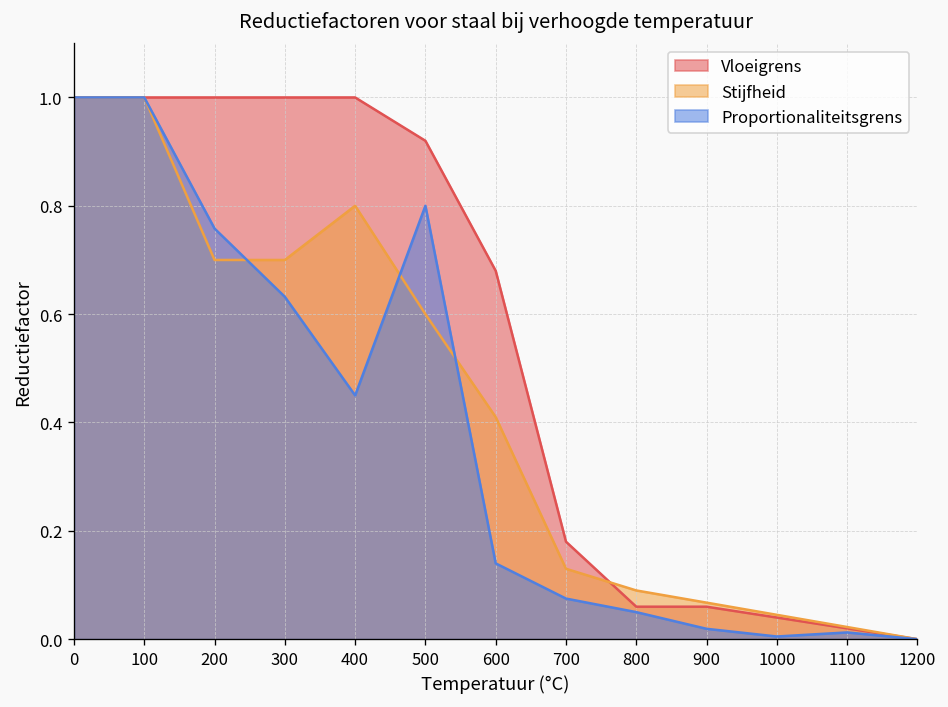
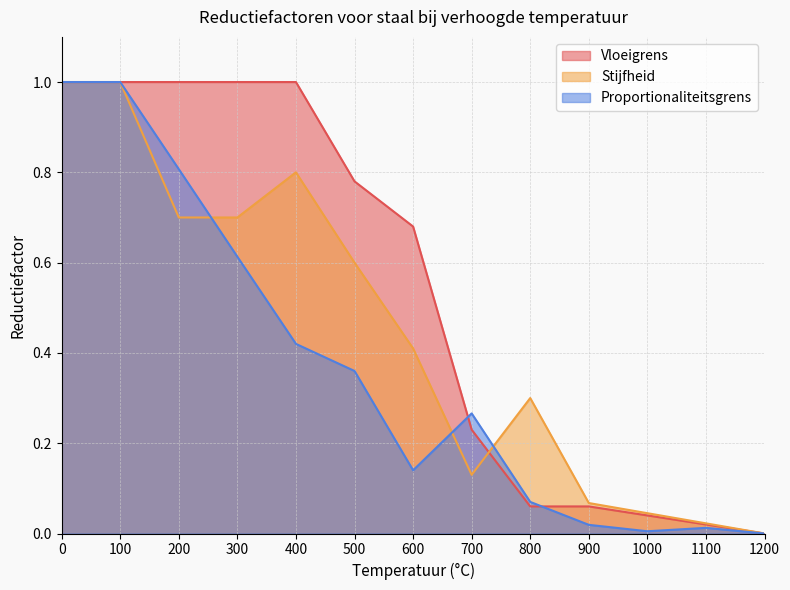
  {
    "Vloeigrens": {
      "200": 1.00,
      "300": 1.00,
      "400": 1.00,
-     "500": 0.92,
+     "500": 0.78,
      "600": 0.68,
-     "700": 0.18,
+     "700": 0.23,
      "800": 0.06,
      "900": 0.06
    },
    "Stijfheid": {
      "200": 0.70,
      "300": 0.70,
      "400": 0.80,
      "500": 0.60,
      "600": 0.41,
      "700": 0.13,
-     "800": 0.09,
+     "800": 0.30,
      "900": 0.07
    },
    "Proportionaliteitsgrens": {
-     "200": 0.76,
-     "300": 0.63,
-     "400": 0.45,
-     "500": 0.80,
+     "200": 0.81,
+     "300": 0.61,
+     "400": 0.42,
+     "500": 0.36,
      "600": 0.14,
-     "700": 0.08,
-     "800": 0.05,
+     "700": 0.27,
+     "800": 0.07,
      "900": 0.02,
      "1000": 0.01,
      "1100": 0.01
    }
  }
